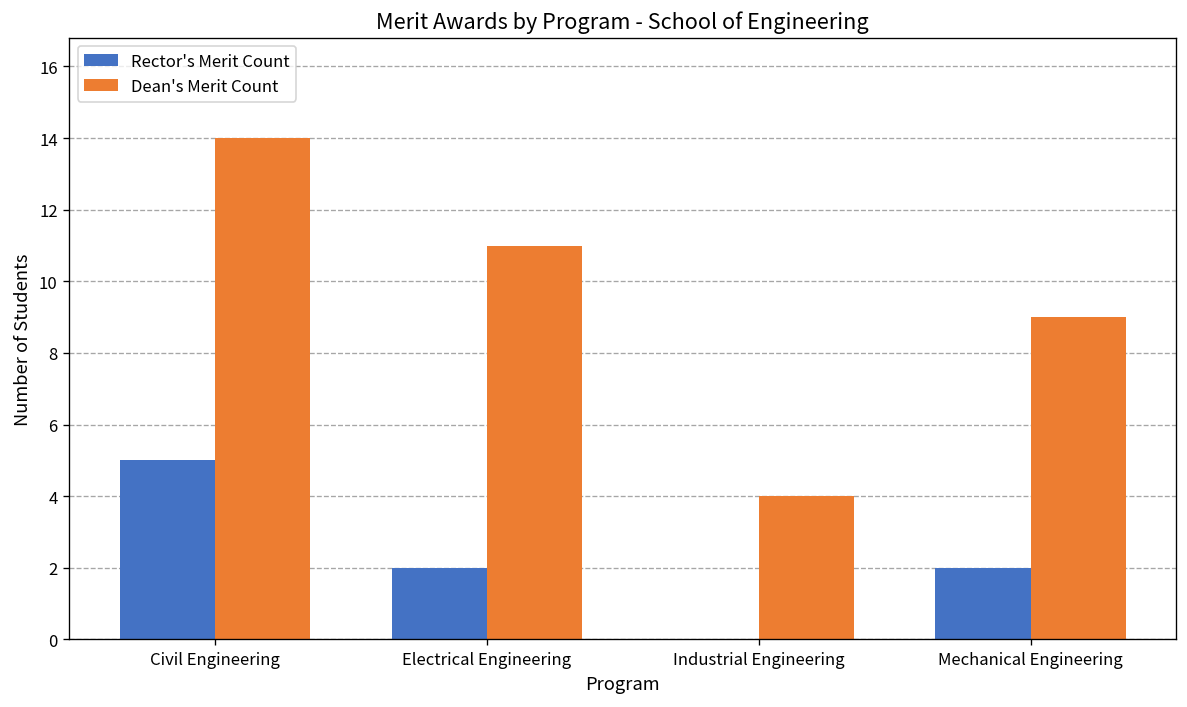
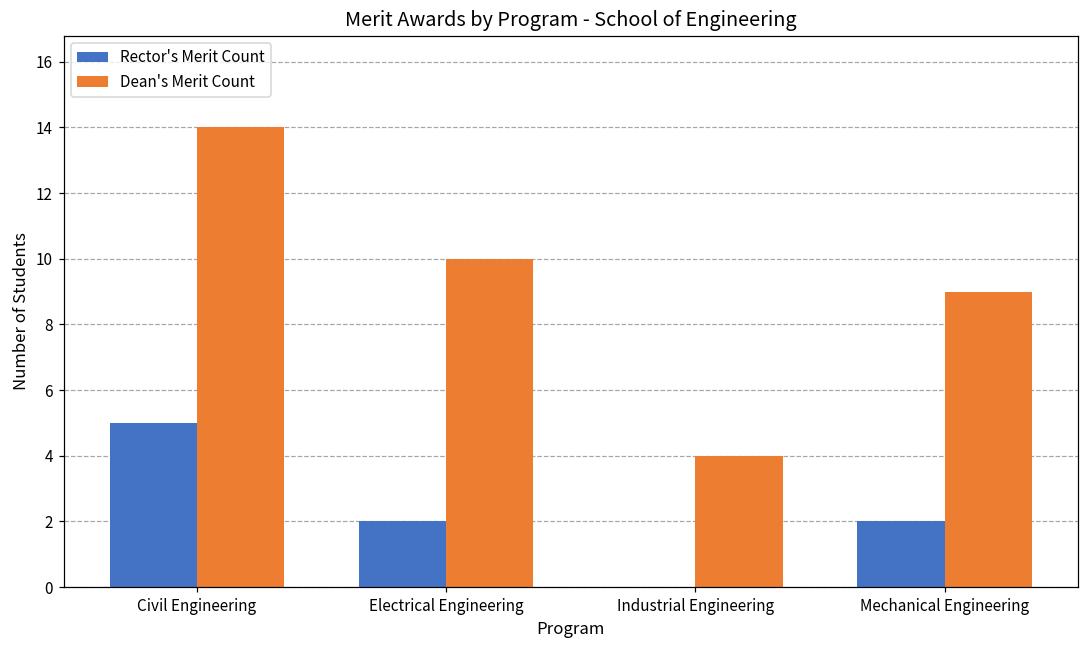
  {
    "Rector's Merit Count": {
      "Civil Engineering": 5,
      "Electrical Engineering": 2,
      "Industrial Engineering": 0,
      "Mechanical Engineering": 2
    },
    "Dean's Merit Count": {
      "Civil Engineering": 14,
-     "Electrical Engineering": 11,
+     "Electrical Engineering": 10,
      "Industrial Engineering": 4,
      "Mechanical Engineering": 9
    }
  }
